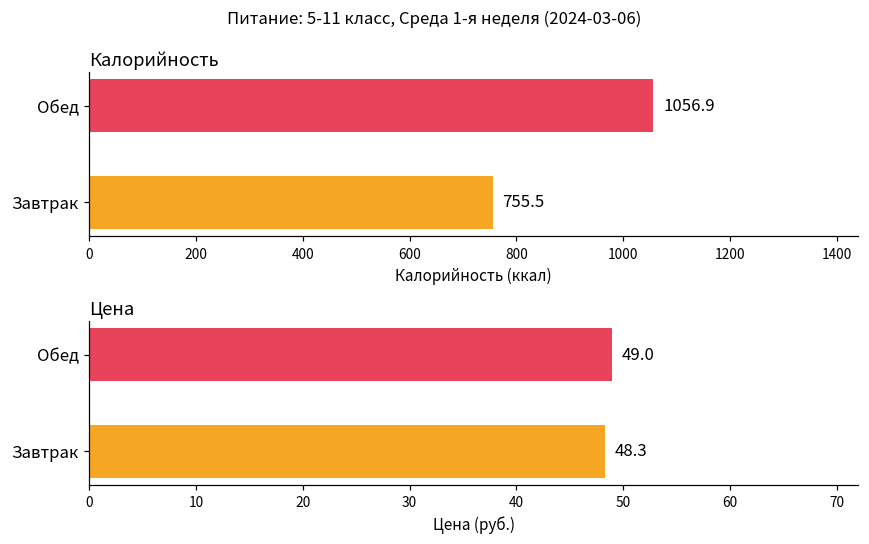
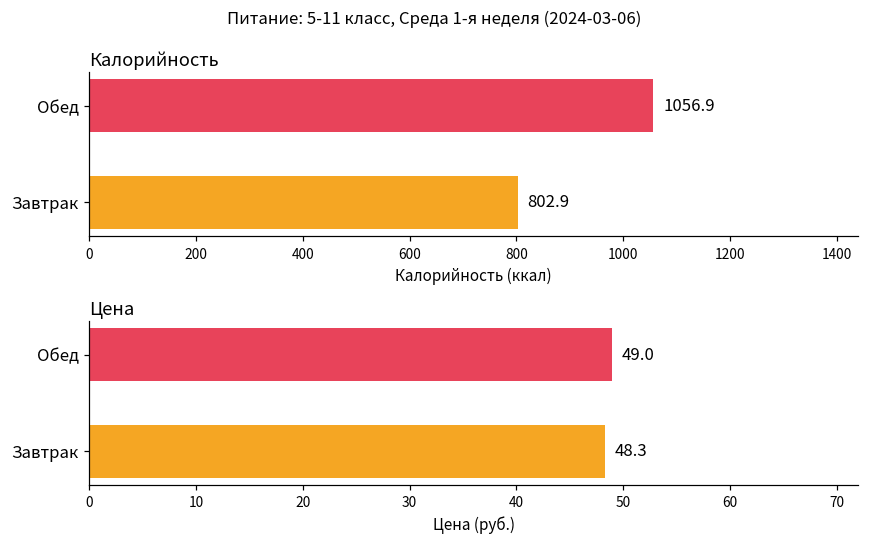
  {
    "Калорийность": {
      "Обед": 1056.9,
-     "Завтрак": 755.5
+     "Завтрак": 802.9
    },
    "Цена": {
      "Обед": 49.0,
      "Завтрак": 48.3
    }
  }
